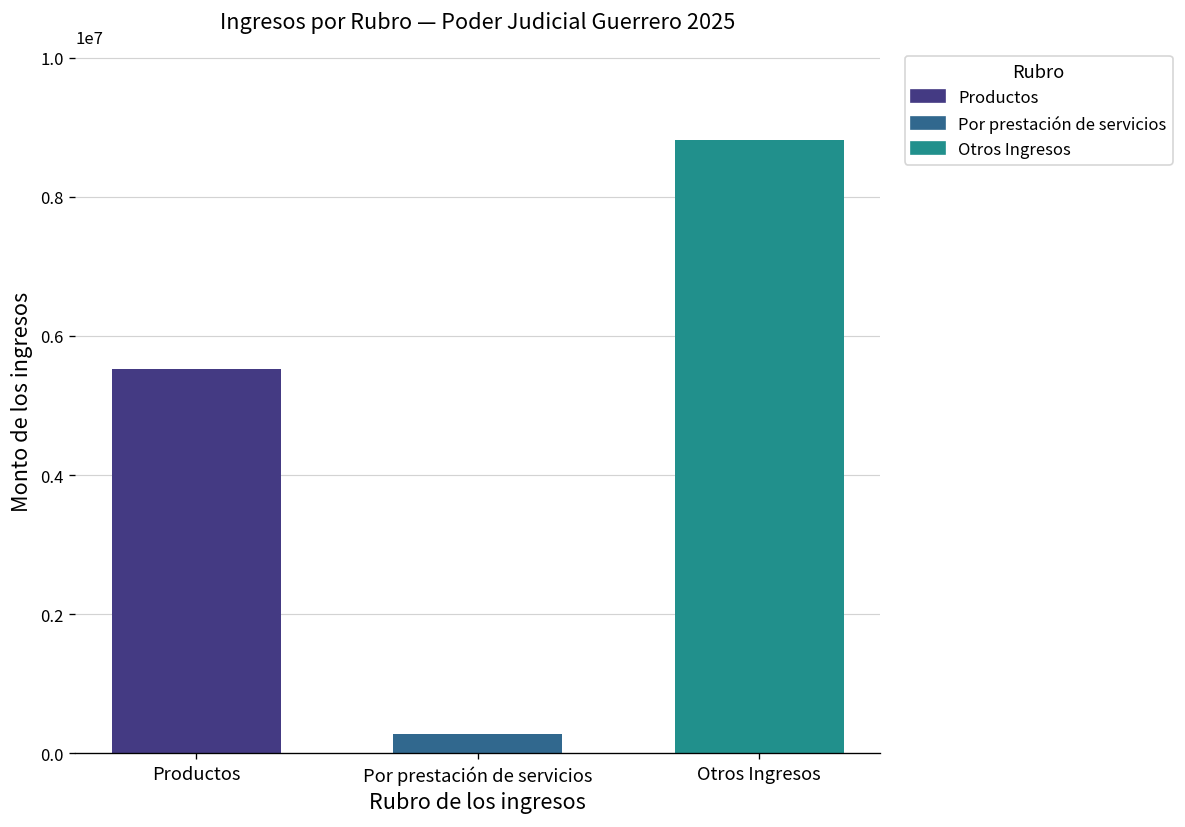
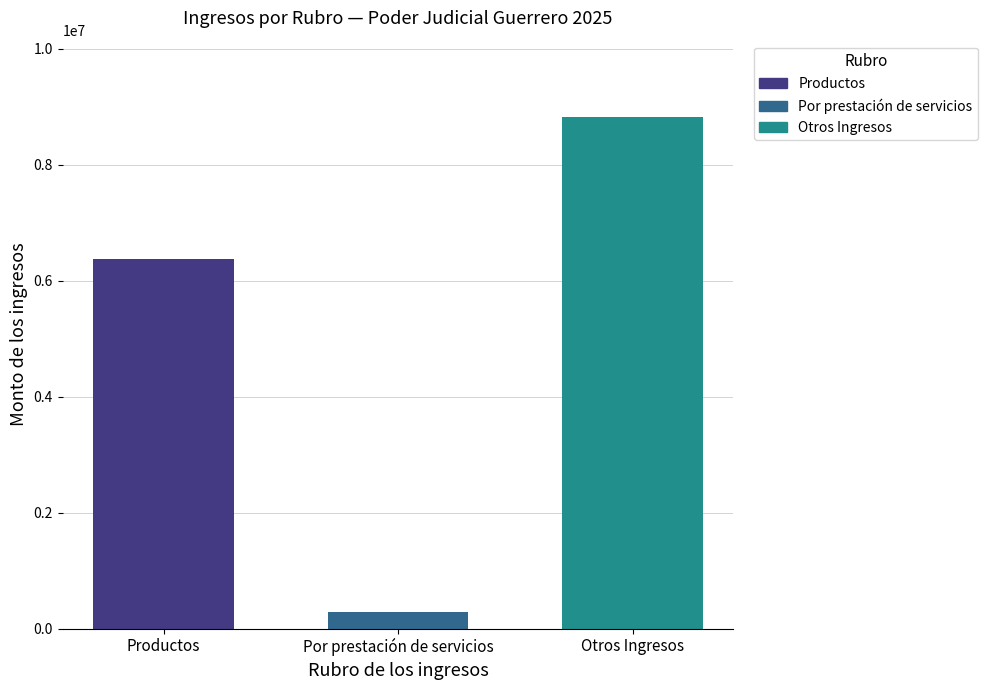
  {
-   "Productos": 5500000,
+   "Productos": 6400000,
    "Por prestación de servicios": 300000,
    "Otros Ingresos": 8800000
  }
